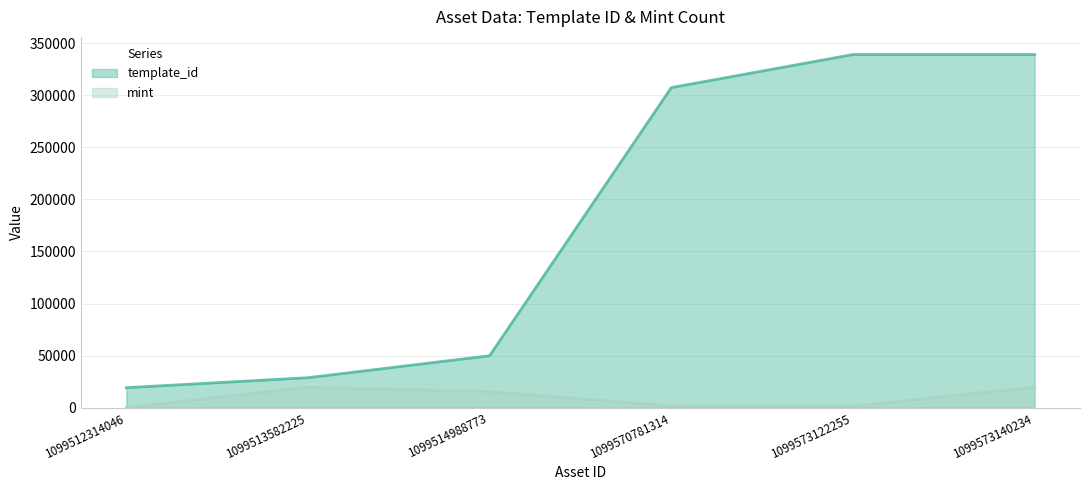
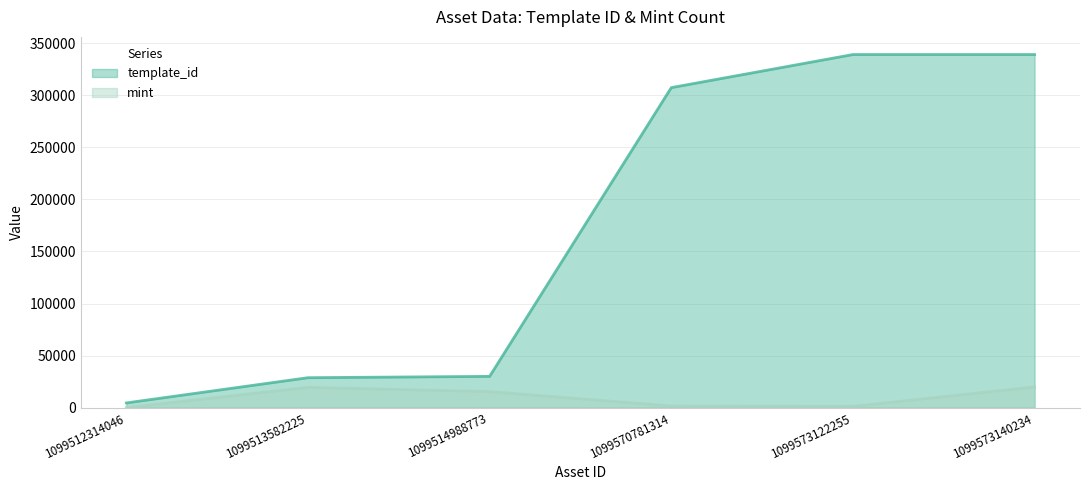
  {
    "template_id": {
-     "1099512314046": 19000,
+     "1099512314046": 5000,
      "1099513582225": 29000,
-     "1099514988773": 50000,
+     "1099514988773": 30000,
      "1099570781314": 307000,
      "1099573122255": 339000,
      "1099573140234": 339000
    },
    "mint": {
      "1099512314046": 0,
      "1099513582225": 20000,
      "1099514988773": 15000,
      "1099570781314": 2000,
      "1099573122255": 1000,
      "1099573140234": 20000
    }
  }
